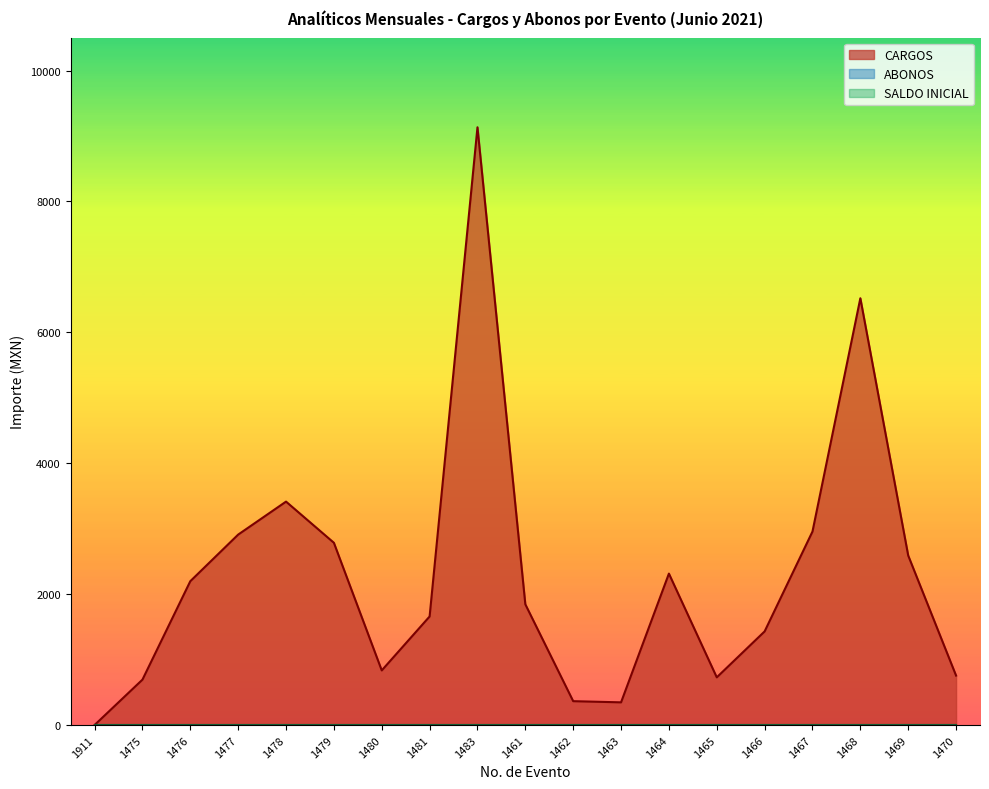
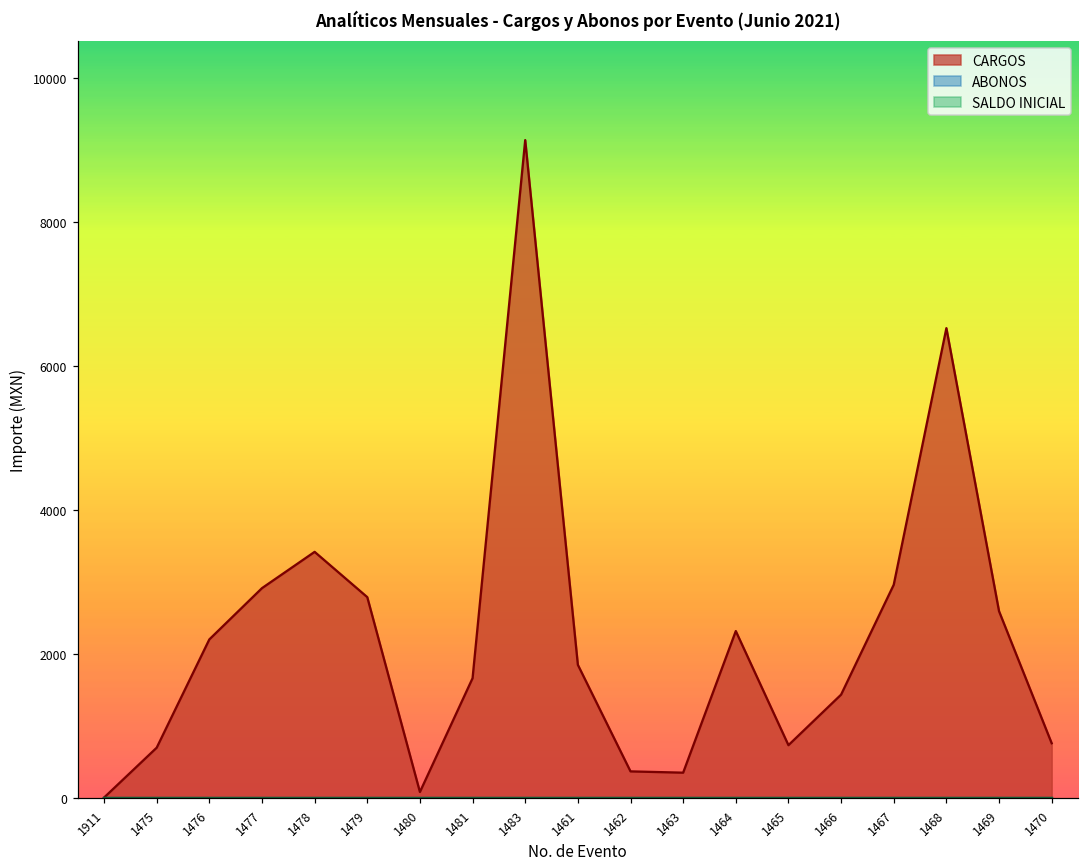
  {
    "CARGOS": {
      "1475": 700,
      "1476": 2200,
      "1477": 2900,
      "1478": 3400,
      "1479": 2800,
-     "1480": 800,
+     "1480": 100,
      "1481": 1700,
      "1483": 9100,
      "1461": 1800,
      "1462": 400,
      "1463": 300,
      "1464": 2300,
      "1465": 700,
      "1466": 1400,
      "1467": 3000,
      "1468": 6500,
      "1469": 2600,
      "1470": 800
    },
    "SALDO INICIAL": {
      "1475": 0,
      "1476": 0,
      "1477": 0,
      "1478": 0,
      "1479": 0,
      "1480": 0,
      "1481": 0,
      "1483": 0,
      "1461": 0,
      "1462": 0,
      "1463": 0,
      "1464": 0,
      "1465": 0,
      "1466": 0,
      "1467": 0,
      "1468": 0,
      "1469": 0,
      "1470": 0
    }
  }
